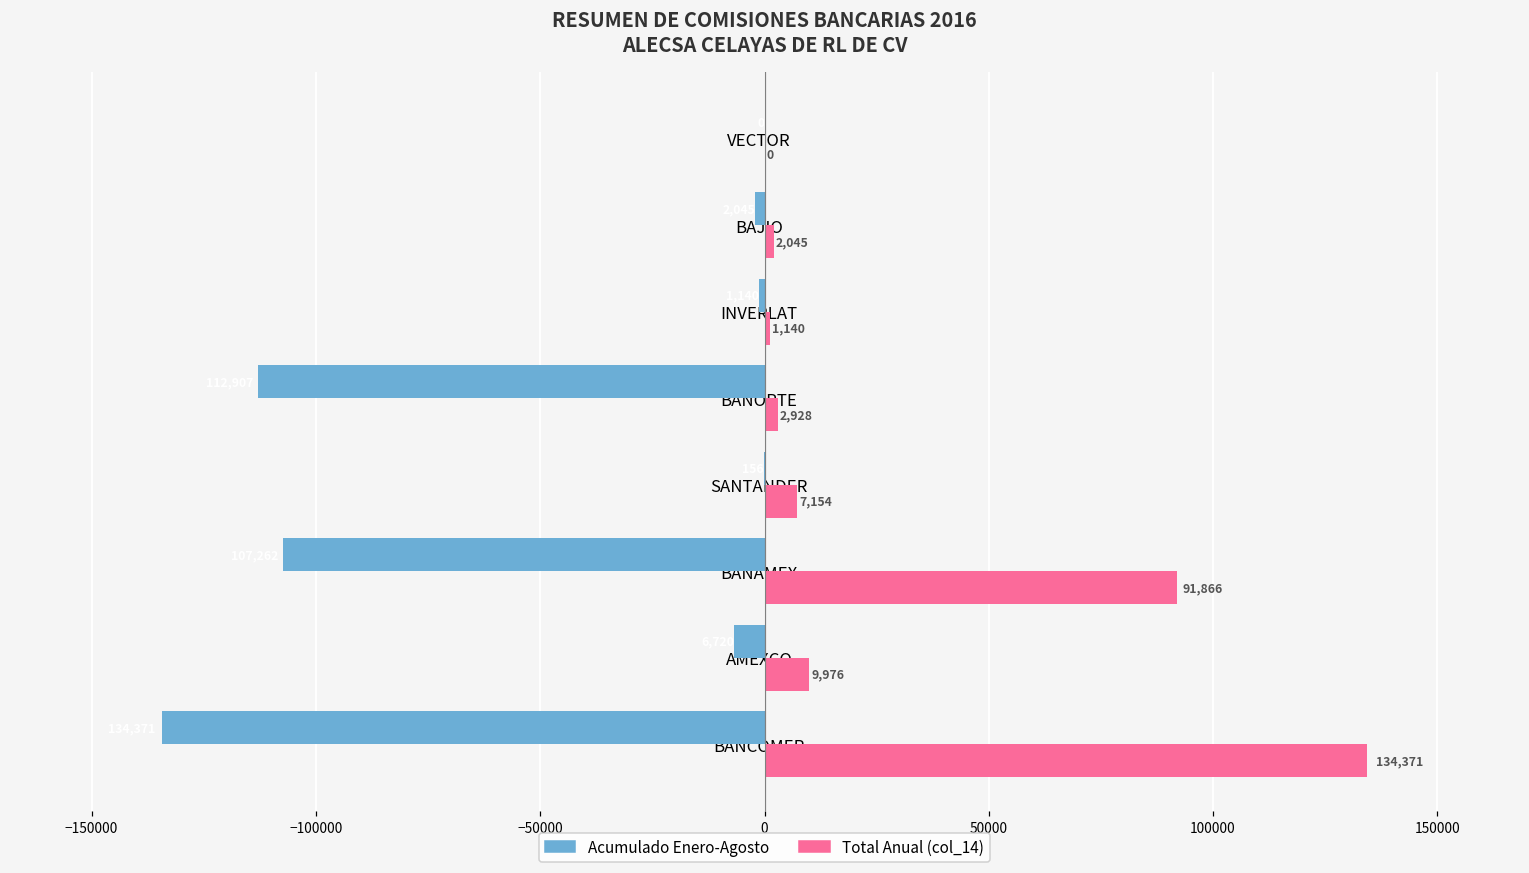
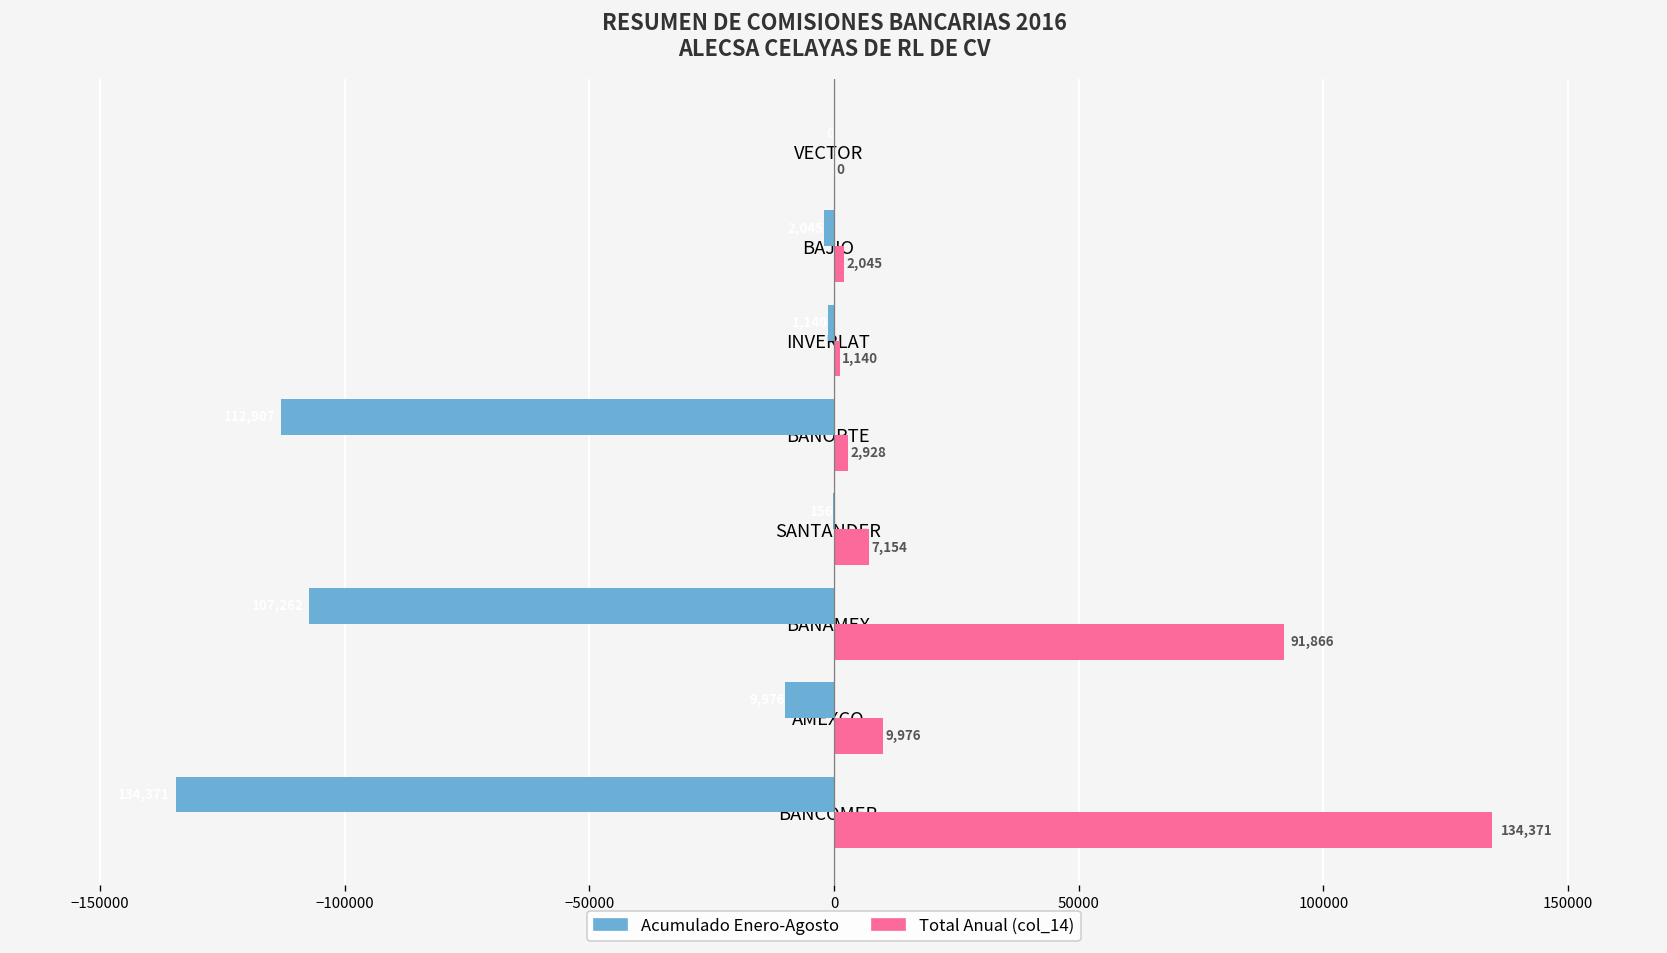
  {
    "Acumulado Enero-Agosto": {
      "BAJIO": "-2000",
      "INVERLAT": "-1000",
      "BANORTE": "-113000",
      "BANAMEX": "-107000",
-     "AMEXCO": "-7000",
+     "AMEXCO": "-10000",
      "BANCOMER": "-134000"
    },
    "Total Anual (col_14)": {
      "VECTOR": "0",
      "BAJIO": "2,045",
      "INVERLAT": "1,140",
      "BANORTE": "2,928",
      "SANTANDER": "7,154",
      "BANAMEX": "91,866",
      "AMEXCO": "9,976",
      "BANCOMER": "134,371"
    }
  }
